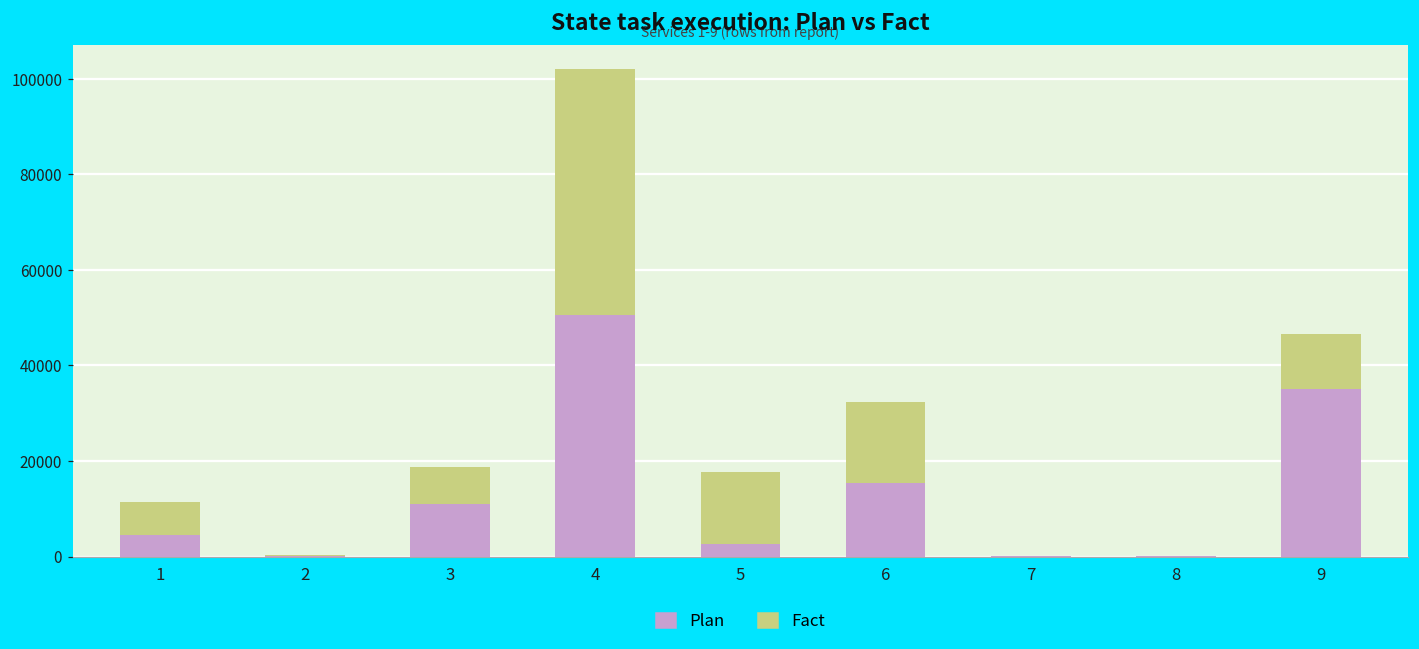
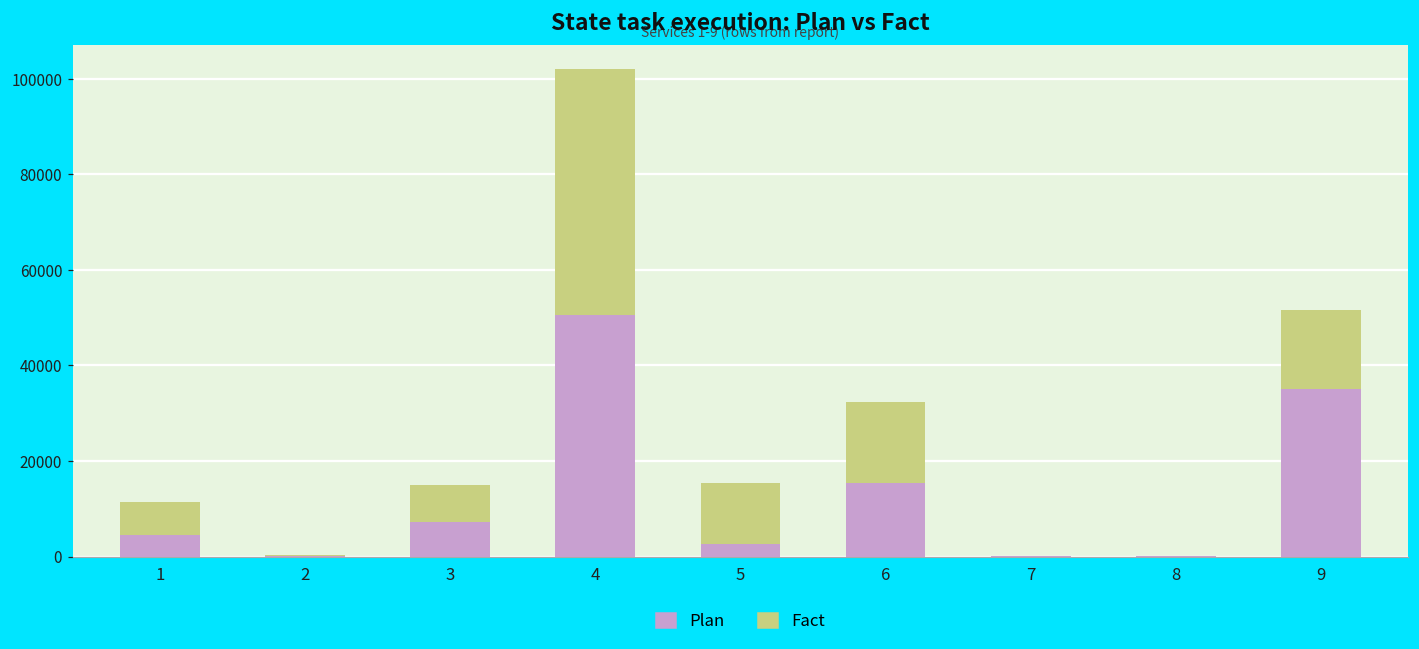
  {
    "Plan": {
      "1": 5000,
-     "3": 11000,
+     "3": 7000,
      "4": 50000,
      "5": 3000,
      "6": 15000,
      "9": 35000
    },
    "Fact": {
      "1": 7000,
      "3": 8000,
      "4": 52000,
-     "5": 15000,
+     "5": 13000,
      "6": 17000,
-     "9": 11000
+     "9": 17000
    }
  }
